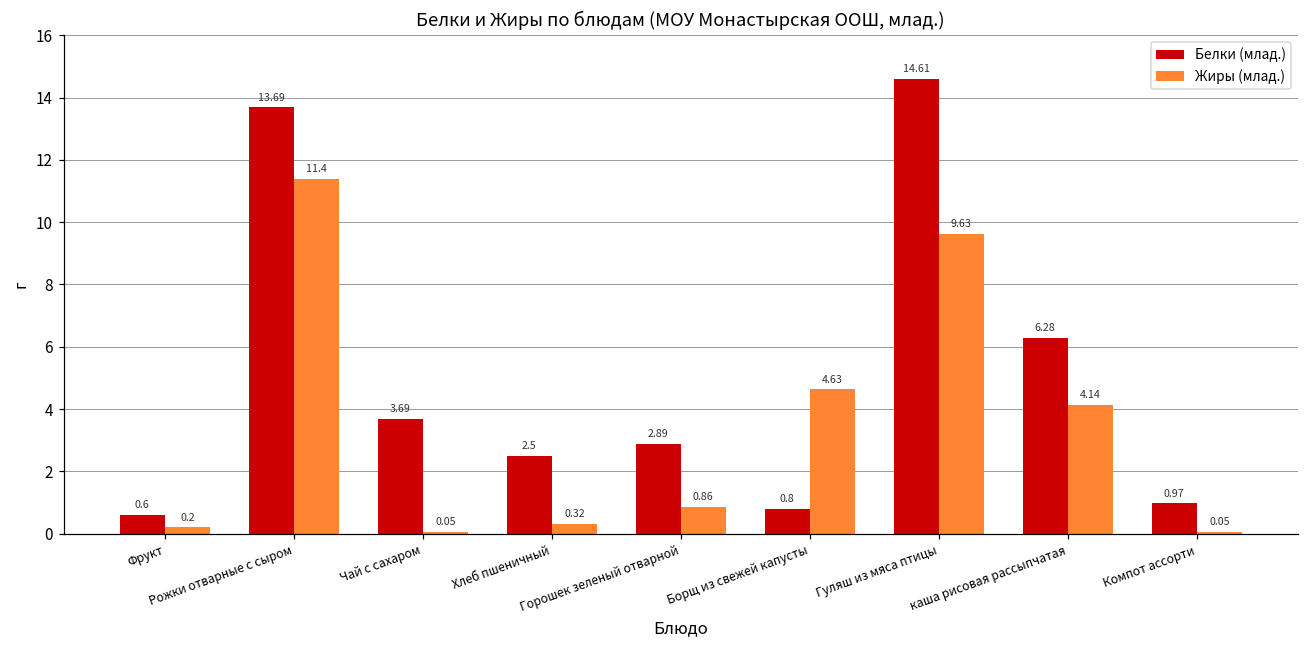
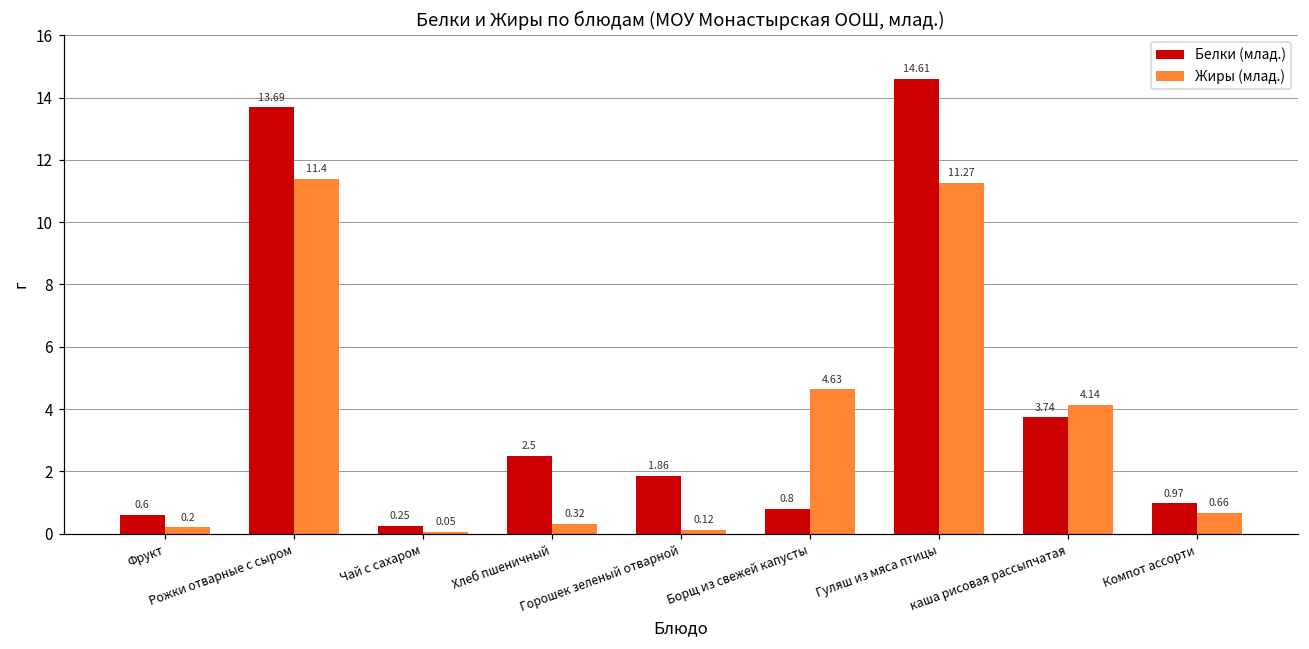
  {
    "Белки (млад.)": {
      "Фрукт": 0.6,
      "Рожки отварные с сыром": 13.69,
-     "Чай с сахаром": 3.69,
+     "Чай с сахаром": 0.25,
      "Хлеб пшеничный": 2.5,
-     "Горошек зеленый отварной": 2.89,
+     "Горошек зеленый отварной": 1.86,
      "Борщ из свежей капусты": 0.8,
      "Гуляш из мяса птицы": 14.61,
-     "каша рисовая рассыпчатая": 6.28,
+     "каша рисовая рассыпчатая": 3.74,
      "Компот ассорти": 0.97
    },
    "Жиры (млад.)": {
      "Фрукт": 0.2,
      "Рожки отварные с сыром": 11.4,
      "Чай с сахаром": 0.05,
      "Хлеб пшеничный": 0.32,
-     "Горошек зеленый отварной": 0.86,
+     "Горошек зеленый отварной": 0.12,
      "Борщ из свежей капусты": 4.63,
-     "Гуляш из мяса птицы": 9.63,
+     "Гуляш из мяса птицы": 11.27,
      "каша рисовая рассыпчатая": 4.14,
-     "Компот ассорти": 0.05
+     "Компот ассорти": 0.66
    }
  }
